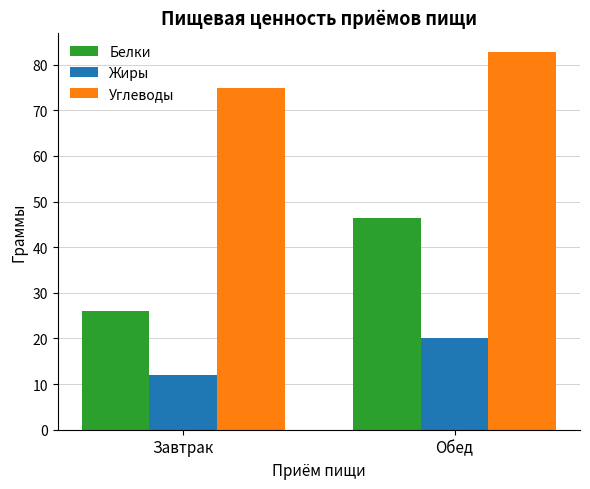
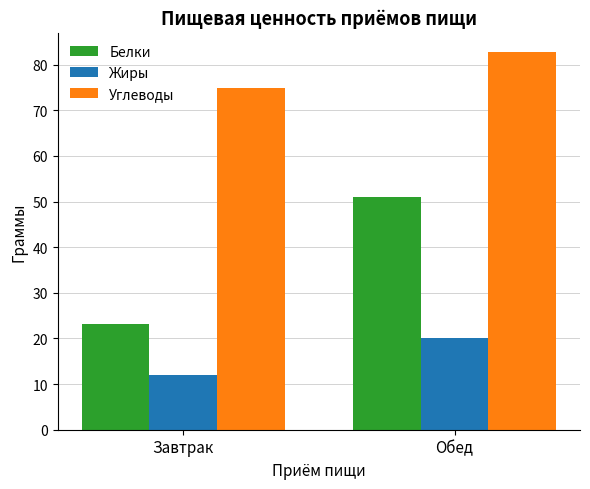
  {
    "Белки": {
-     "Завтрак": 26,
-     "Обед": 46
+     "Завтрак": 23,
+     "Обед": 51
    },
    "Жиры": {
      "Завтрак": 12,
      "Обед": 20
    },
    "Углеводы": {
      "Завтрак": 75,
      "Обед": 83
    }
  }
